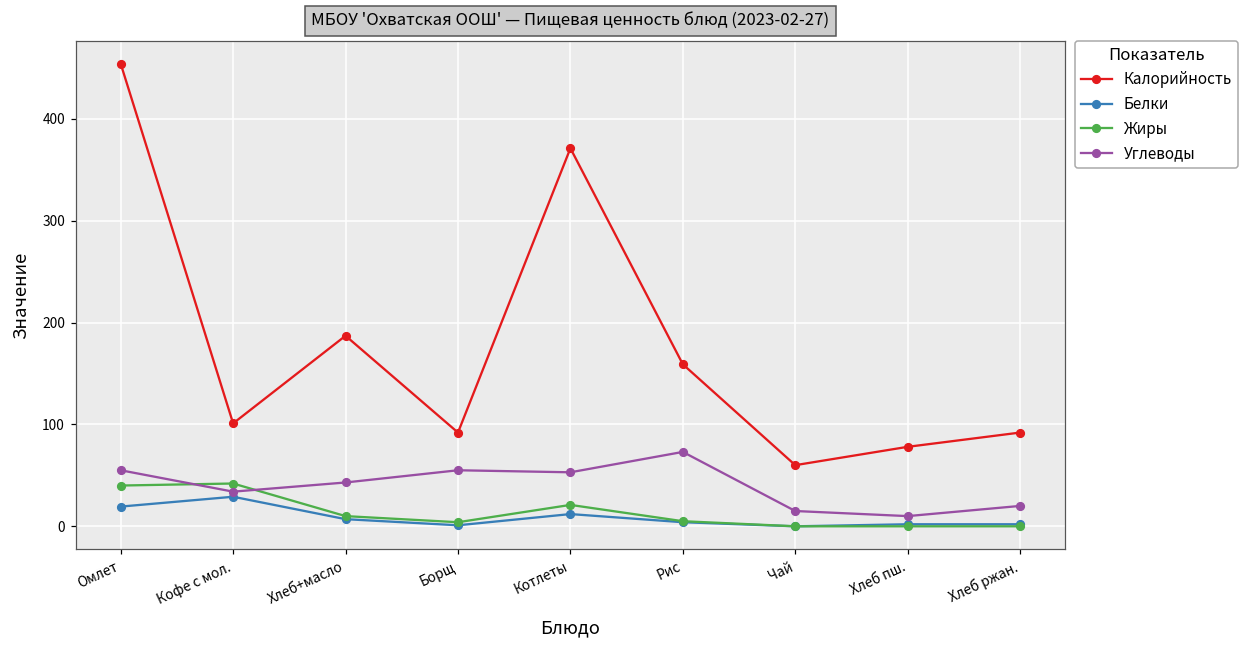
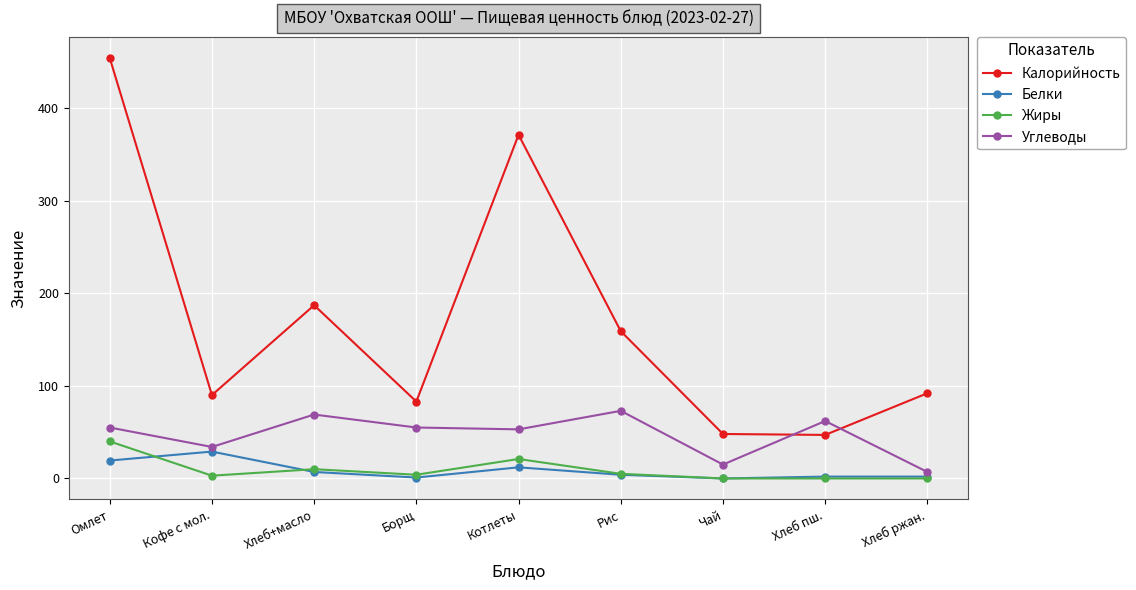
  {
    "Калорийность": {
      "Омлет": 450,
-     "Кофе с мол.": 100,
+     "Кофе с мол.": 90,
      "Хлеб+масло": 190,
-     "Борщ": 90,
+     "Борщ": 80,
      "Котлеты": 370,
      "Рис": 160,
-     "Чай": 60,
-     "Хлеб пш.": 80,
+     "Чай": 50,
+     "Хлеб пш.": 50,
      "Хлеб ржан.": 90
    },
    "Белки": {
      "Омлет": 20,
      "Кофе с мол.": 30,
      "Хлеб+масло": 10,
      "Борщ": 0,
      "Котлеты": 10
    },
    "Жиры": {
      "Омлет": 40,
-     "Кофе с мол.": 40,
+     "Кофе с мол.": 0,
      "Хлеб+масло": 10,
      "Борщ": 0,
      "Котлеты": 20
    },
    "Углеводы": {
      "Омлет": 60,
      "Кофе с мол.": 30,
-     "Хлеб+масло": 40,
+     "Хлеб+масло": 70,
      "Борщ": 60,
      "Котлеты": 50,
      "Рис": 70,
      "Чай": 20,
-     "Хлеб пш.": 10,
-     "Хлеб ржан.": 20
+     "Хлеб пш.": 60,
+     "Хлеб ржан.": 10
    }
  }
